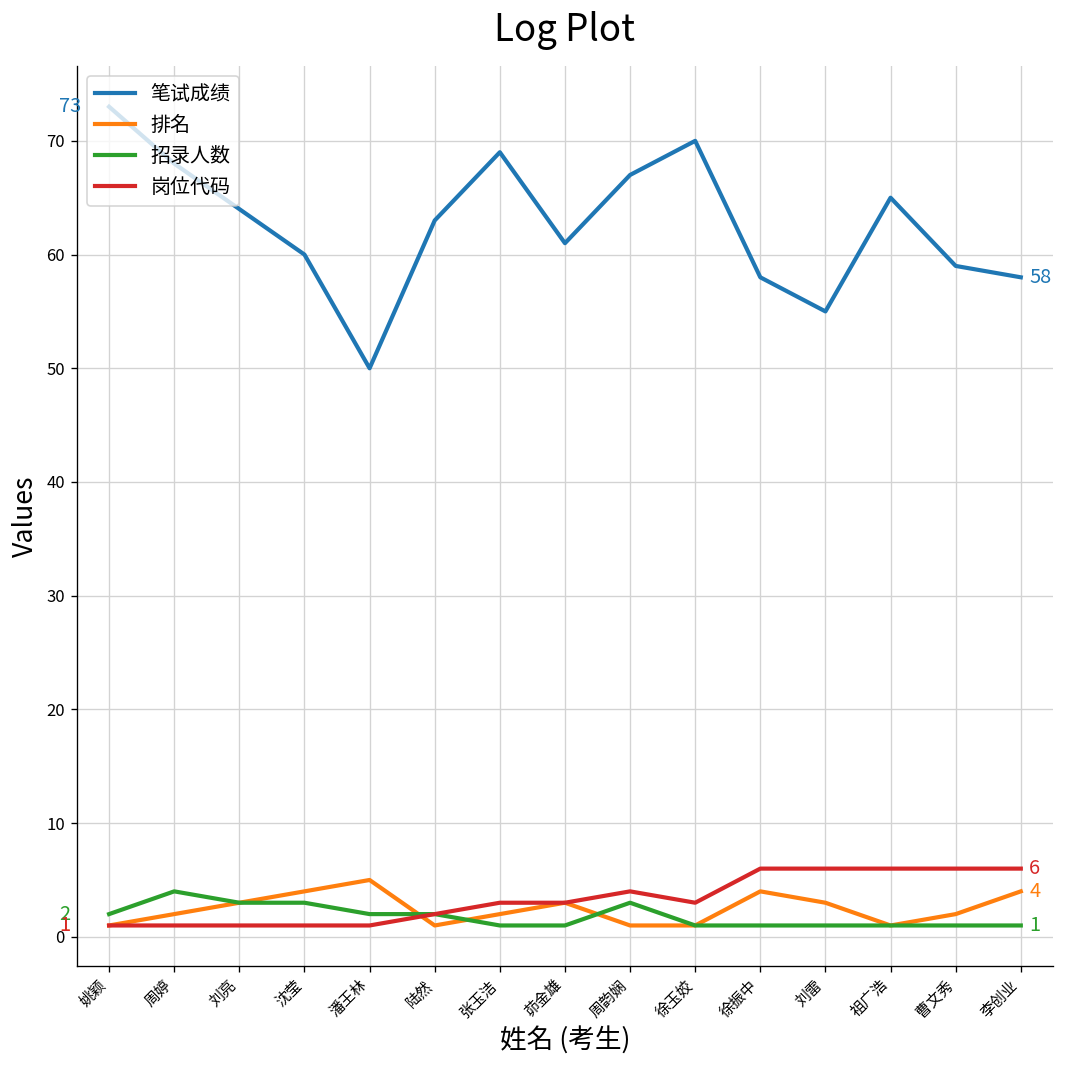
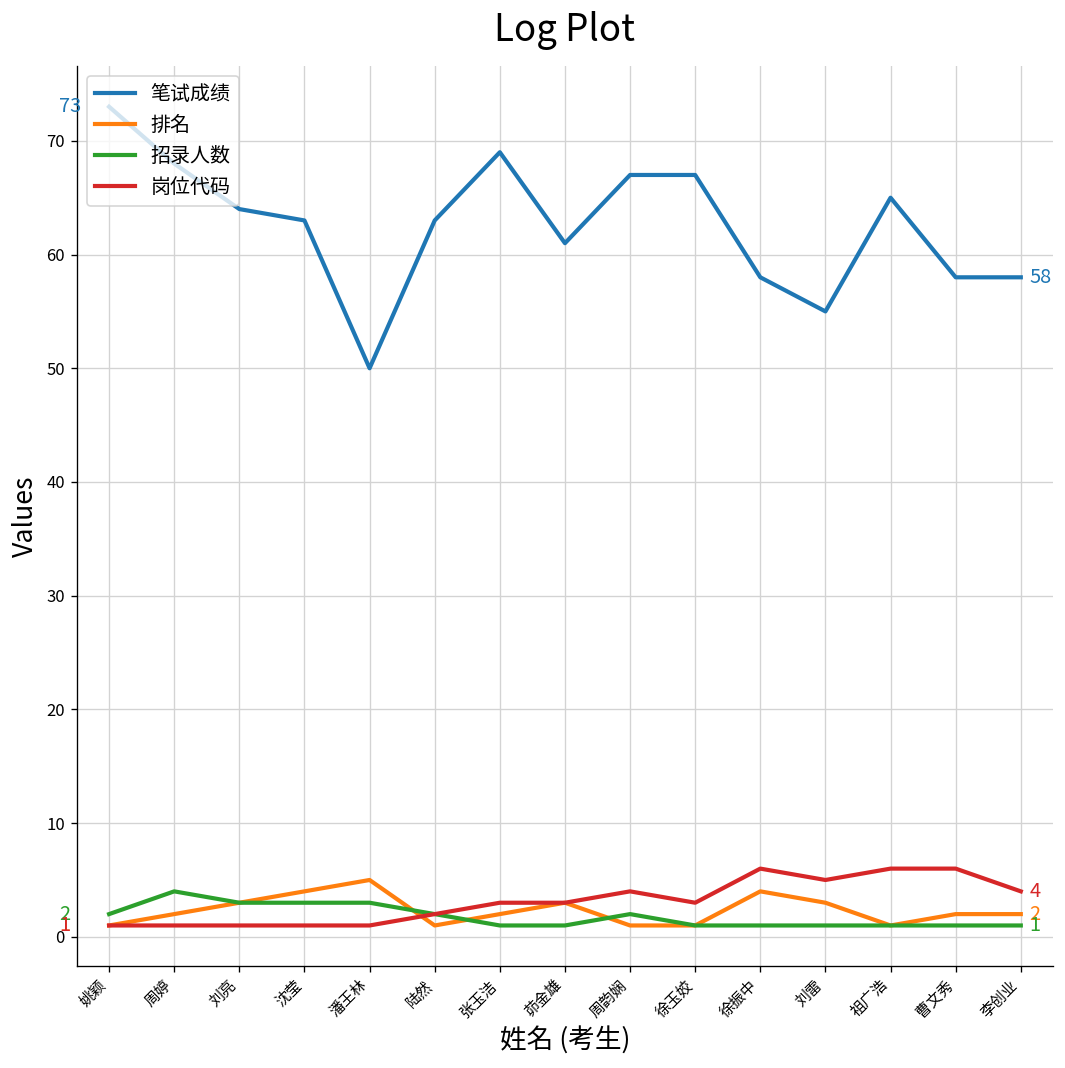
  {
    "笔试成绩": {
      "刘亮": 64,
-     "沈莹": 60,
+     "沈莹": 63,
      "潘王林": 50,
      "陆然": 63,
      "张玉洁": 69,
      "茆金雄": 61,
      "周韵娴": 67,
-     "徐玉姣": 70,
+     "徐玉姣": 67,
      "徐振中": 58,
      "刘雷": 55,
      "祖广浩": 65,
-     "曹文秀": 59
+     "曹文秀": 58
    },
    "排名": {
-     "李创业": 4
+     "李创业": 2
    },
    "招录人数": {
      "周婷": 4,
      "沈莹": 3,
-     "潘王林": 2,
+     "潘王林": 3,
      "张玉洁": 1,
      "茆金雄": 1,
-     "周韵娴": 3,
+     "周韵娴": 2,
      "徐振中": 1,
      "刘雷": 1,
      "曹文秀": 1
    },
    "岗位代码": {
-     "刘雷": 6,
-     "李创业": 6
+     "刘雷": 5,
+     "李创业": 4
    }
  }
